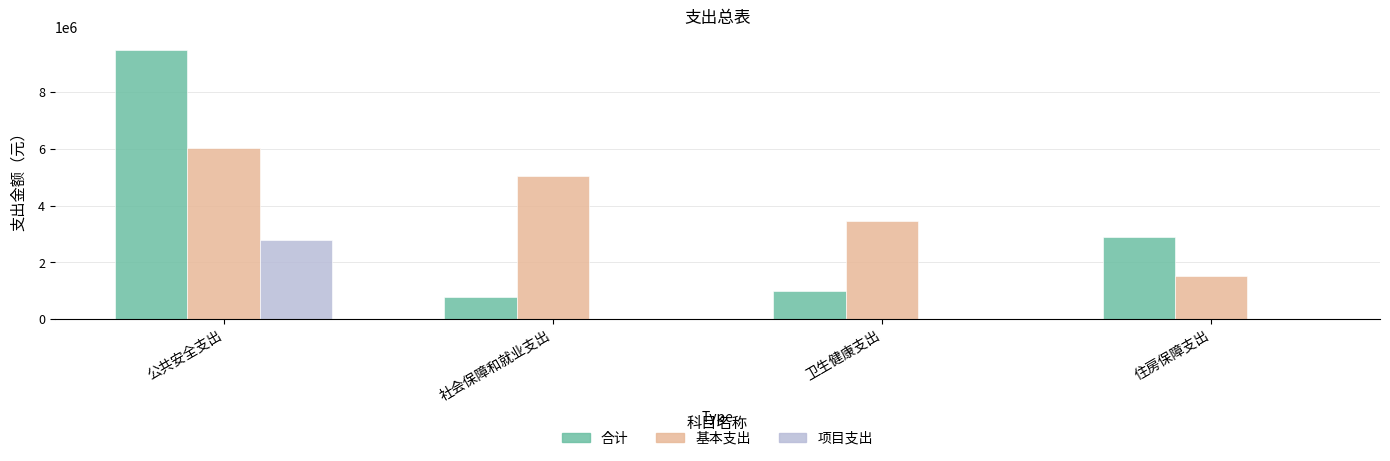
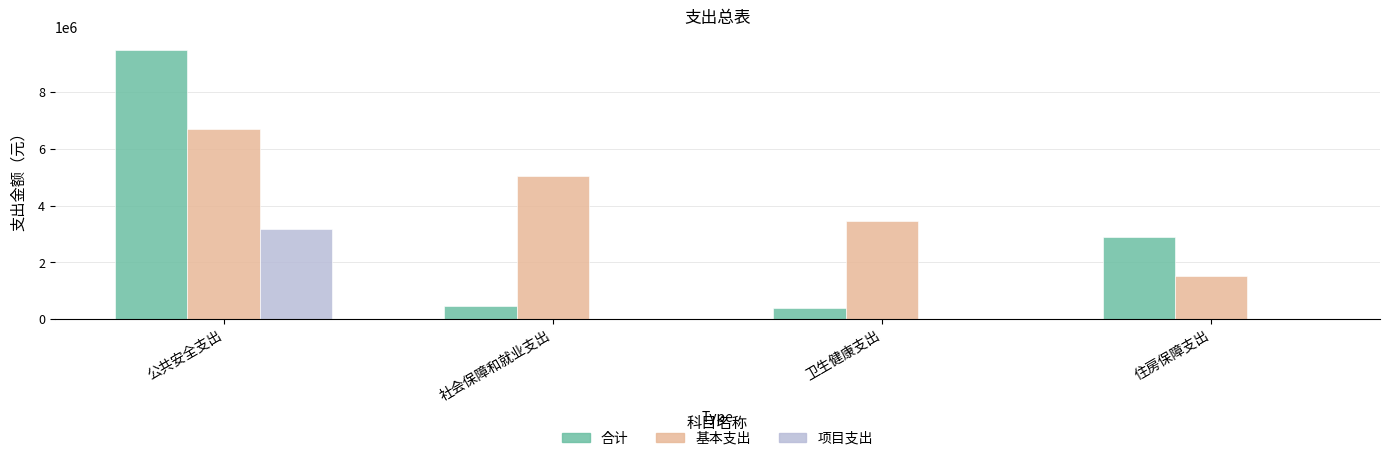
  {
    "合计": {
      "公共安全支出": 9500000,
-     "社会保障和就业支出": 800000,
-     "卫生健康支出": 1000000,
+     "社会保障和就业支出": 400000,
+     "卫生健康支出": 400000,
      "住房保障支出": 2900000
    },
    "基本支出": {
-     "公共安全支出": 6000000,
+     "公共安全支出": 6700000,
      "社会保障和就业支出": 5100000,
      "卫生健康支出": 3500000,
      "住房保障支出": 1500000
    },
    "项目支出": {
-     "公共安全支出": 2800000,
+     "公共安全支出": 3200000,
      "社会保障和就业支出": 0,
      "卫生健康支出": 0,
      "住房保障支出": 0
    }
  }
